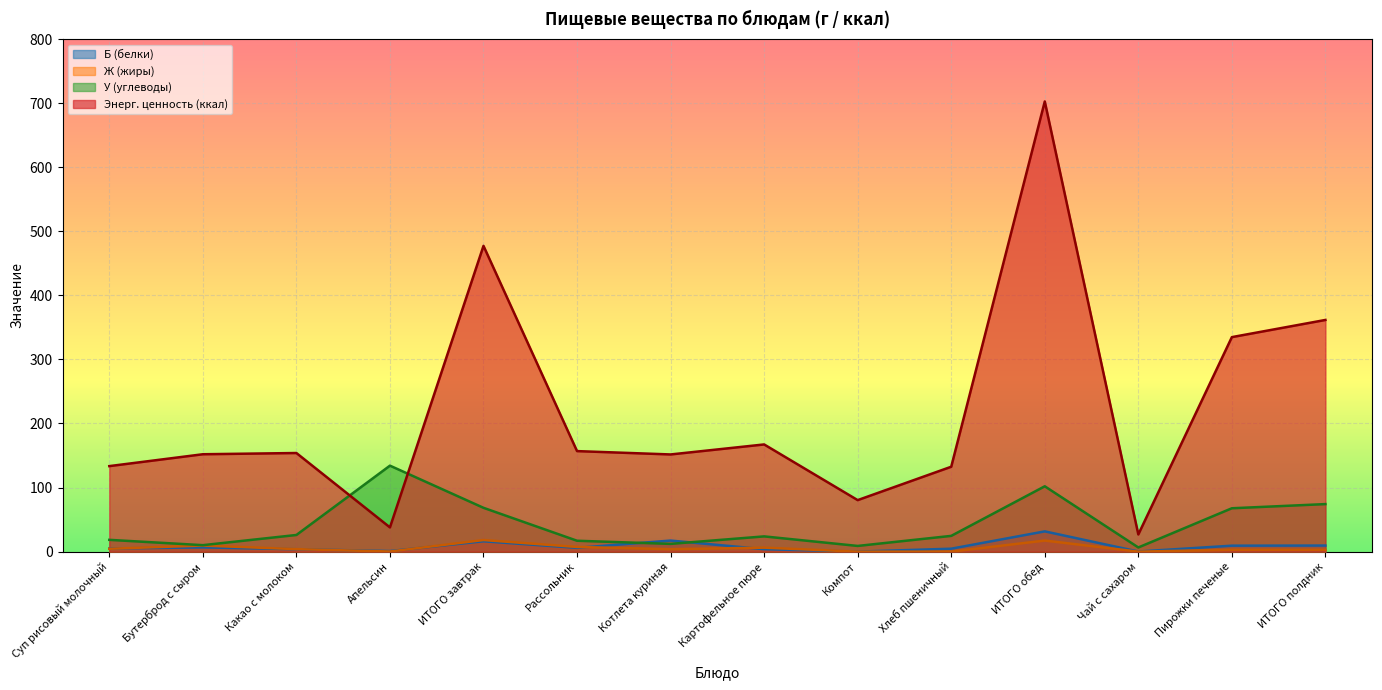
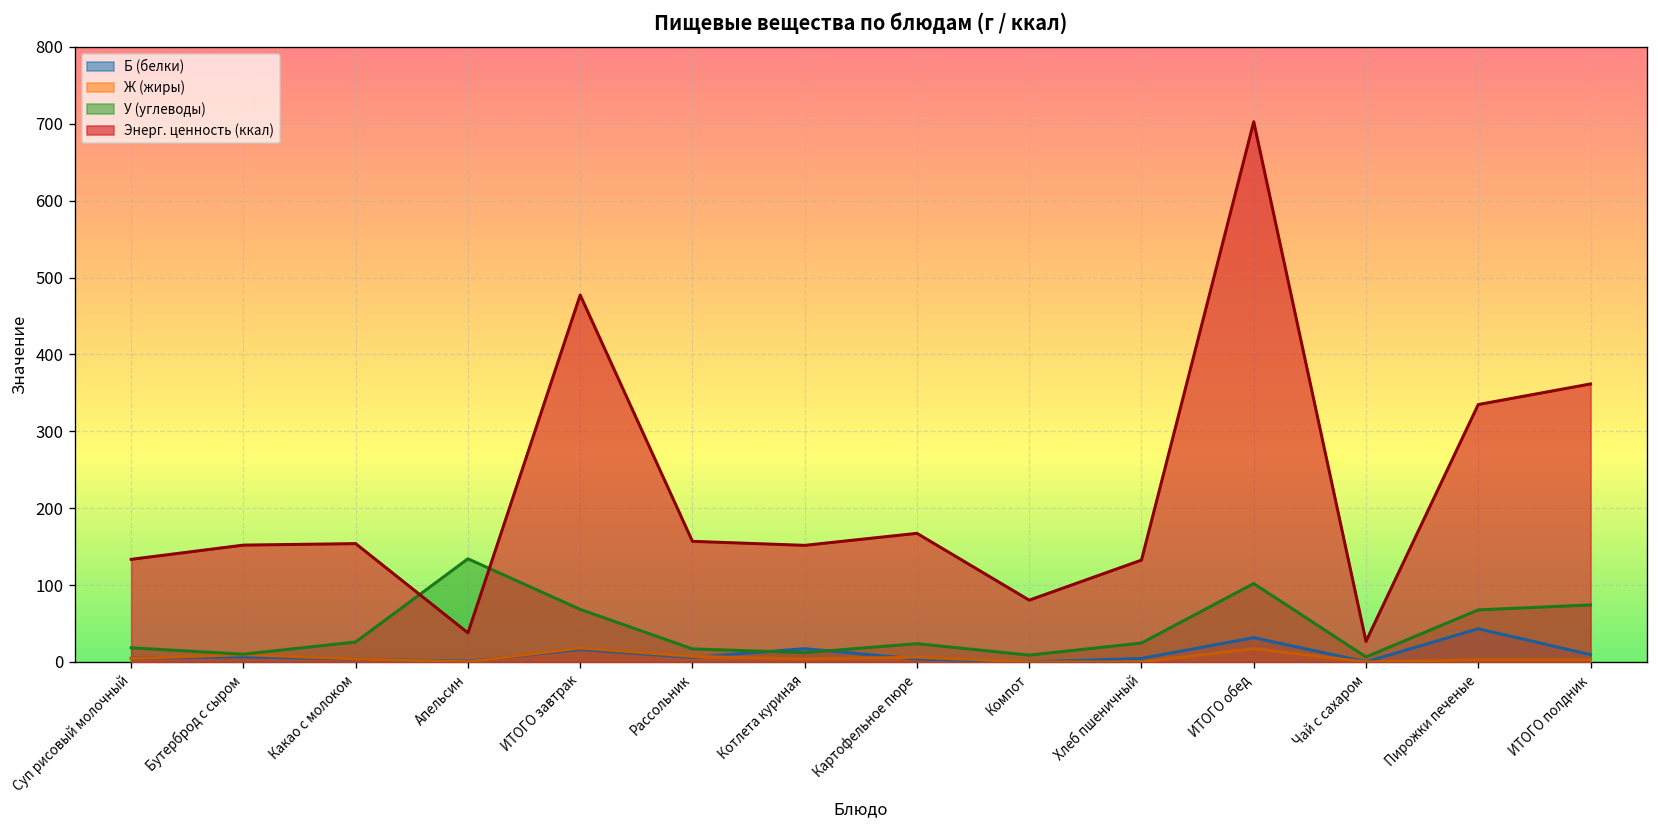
  {
    "Б (белки)": {
      "Котлета куриная": 20,
      "Хлеб пшеничный": 0,
      "ИТОГО обед": 30,
-     "Пирожки печеные": 10,
+     "Пирожки печеные": 40,
      "ИТОГО полдник": 10
    },
    "Ж (жиры)": {
      "Котлета куриная": 0,
      "Хлеб пшеничный": 0,
      "ИТОГО обед": 20,
      "Пирожки печеные": 0,
      "ИТОГО полдник": 0
    },
    "У (углеводы)": {
      "Суп рисовый молочный": 20,
      "Какао с молоком": 30,
      "Апельсин": 130,
      "ИТОГО завтрак": 70,
      "Рассольник": 20,
      "Котлета куриная": 10,
      "Картофельное пюре": 20,
      "Компот": 10,
      "Хлеб пшеничный": 20,
      "ИТОГО обед": 100,
      "Чай с сахаром": 10,
      "Пирожки печеные": 70,
      "ИТОГО полдник": 70
    },
    "Энерг. ценность (ккал)": {
      "Суп рисовый молочный": 130,
      "Бутерброд с сыром": 150,
      "Какао с молоком": 150,
      "Апельсин": 40,
      "ИТОГО завтрак": 480,
      "Рассольник": 160,
      "Котлета куриная": 150,
      "Картофельное пюре": 170,
      "Компот": 80,
      "Хлеб пшеничный": 130,
      "ИТОГО обед": 700,
      "Чай с сахаром": 30,
      "Пирожки печеные": 330,
      "ИТОГО полдник": 360
    }
  }
